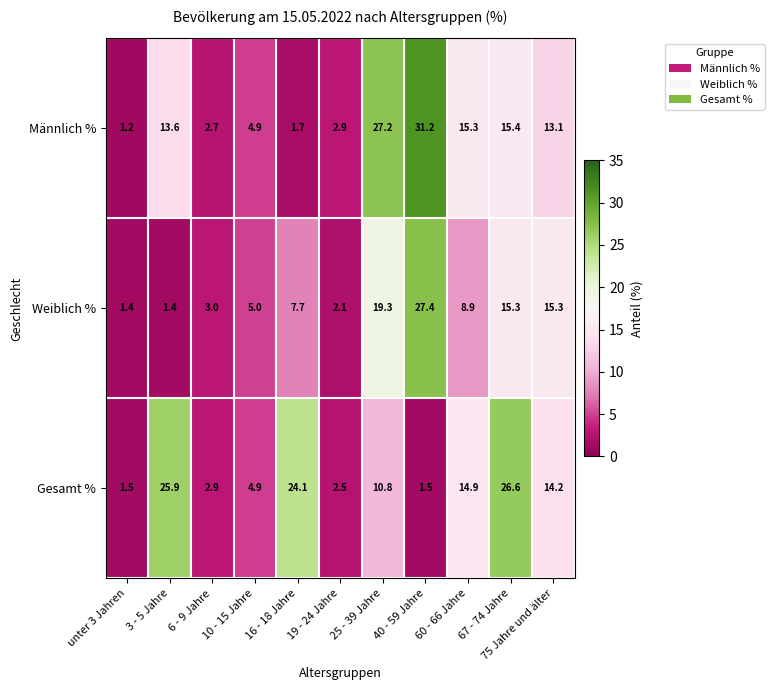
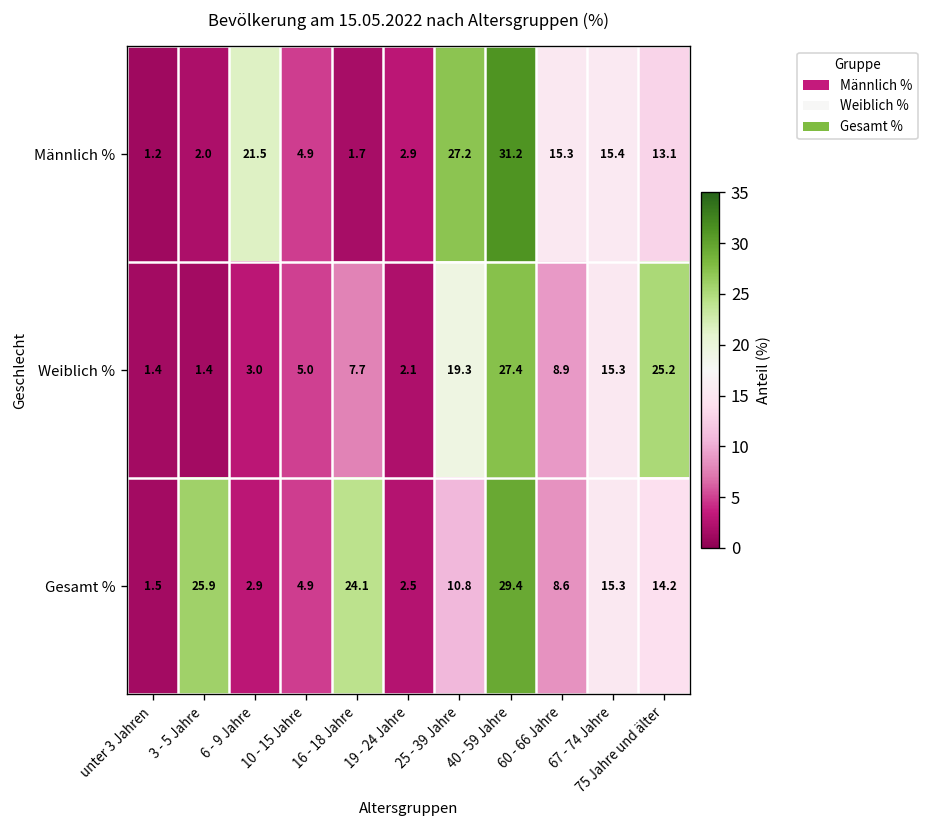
  {
    "Männlich %": {
      "unter 3 Jahren": 1.2,
-     "3 - 5 Jahre": 13.6,
-     "6 - 9 Jahre": 2.7,
+     "3 - 5 Jahre": 2.0,
+     "6 - 9 Jahre": 21.5,
      "10 - 15 Jahre": 4.9,
      "16 - 18 Jahre": 1.7,
      "19 - 24 Jahre": 2.9,
      "25 - 39 Jahre": 27.2,
      "40 - 59 Jahre": 31.2,
      "60 - 66 Jahre": 15.3,
      "67 - 74 Jahre": 15.4,
      "75 Jahre und älter": 13.1
    },
    "Weiblich %": {
      "unter 3 Jahren": 1.4,
      "3 - 5 Jahre": 1.4,
      "6 - 9 Jahre": 3.0,
      "10 - 15 Jahre": 5.0,
      "16 - 18 Jahre": 7.7,
      "19 - 24 Jahre": 2.1,
      "25 - 39 Jahre": 19.3,
      "40 - 59 Jahre": 27.4,
      "60 - 66 Jahre": 8.9,
      "67 - 74 Jahre": 15.3,
-     "75 Jahre und älter": 15.3
+     "75 Jahre und älter": 25.2
    },
    "Gesamt %": {
      "unter 3 Jahren": 1.5,
      "3 - 5 Jahre": 25.9,
      "6 - 9 Jahre": 2.9,
      "10 - 15 Jahre": 4.9,
      "16 - 18 Jahre": 24.1,
      "19 - 24 Jahre": 2.5,
      "25 - 39 Jahre": 10.8,
-     "40 - 59 Jahre": 1.5,
-     "60 - 66 Jahre": 14.9,
-     "67 - 74 Jahre": 26.6,
+     "40 - 59 Jahre": 29.4,
+     "60 - 66 Jahre": 8.6,
+     "67 - 74 Jahre": 15.3,
      "75 Jahre und älter": 14.2
    }
  }
